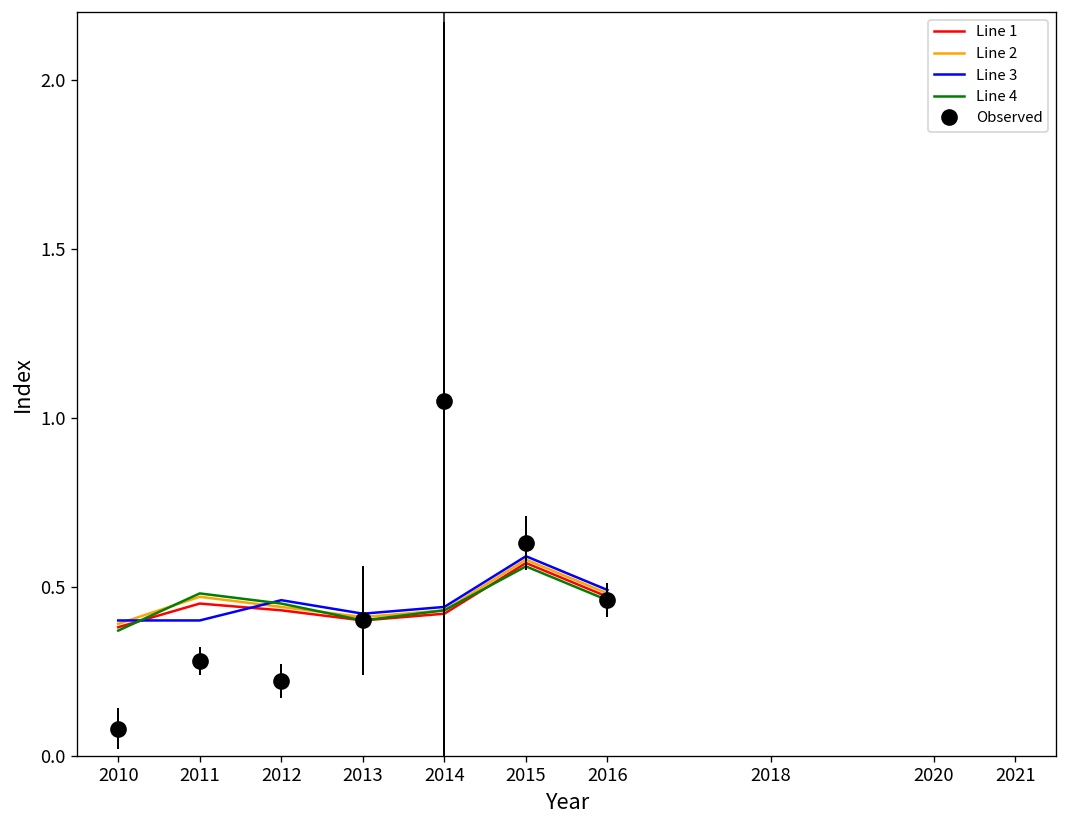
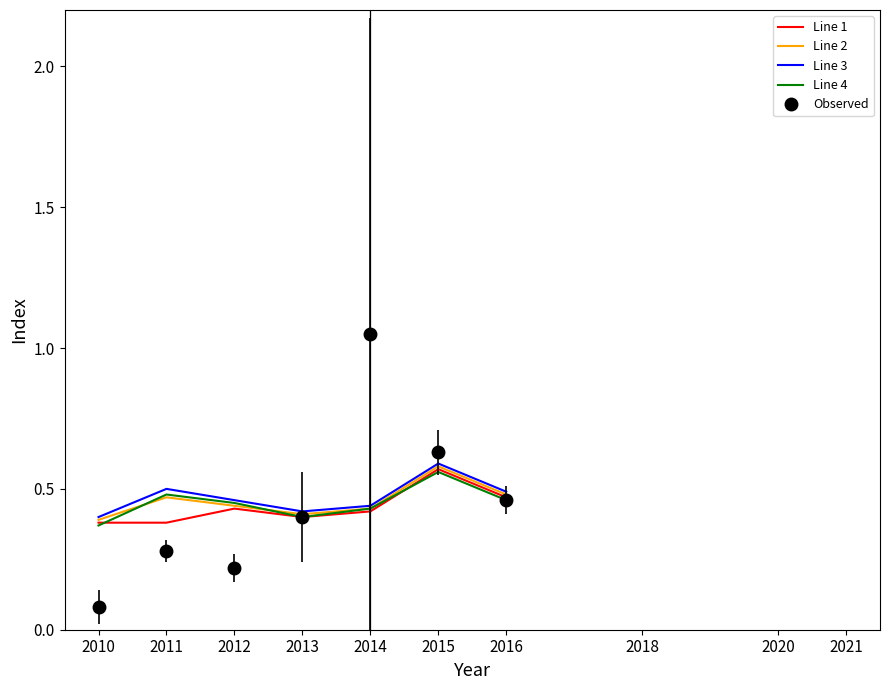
  {
    "Line 1": {
      "2010": 0.38,
-     "2011": 0.45,
+     "2011": 0.38,
      "2012": 0.43,
      "2014": 0.42,
      "2015": 0.57,
      "2016": 0.47
    },
    "Line 2": {
      "2010": 0.39,
      "2011": 0.47,
      "2012": 0.44,
      "2013": 0.41,
      "2015": 0.58,
      "2016": 0.48
    },
    "Line 3": {
      "2010": 0.4,
-     "2011": 0.4,
+     "2011": 0.5,
      "2012": 0.46,
      "2013": 0.42,
      "2014": 0.44,
      "2015": 0.59,
      "2016": 0.49
    },
    "Line 4": {
      "2010": 0.37,
      "2011": 0.48,
      "2012": 0.45,
      "2015": 0.56
    }
  }
